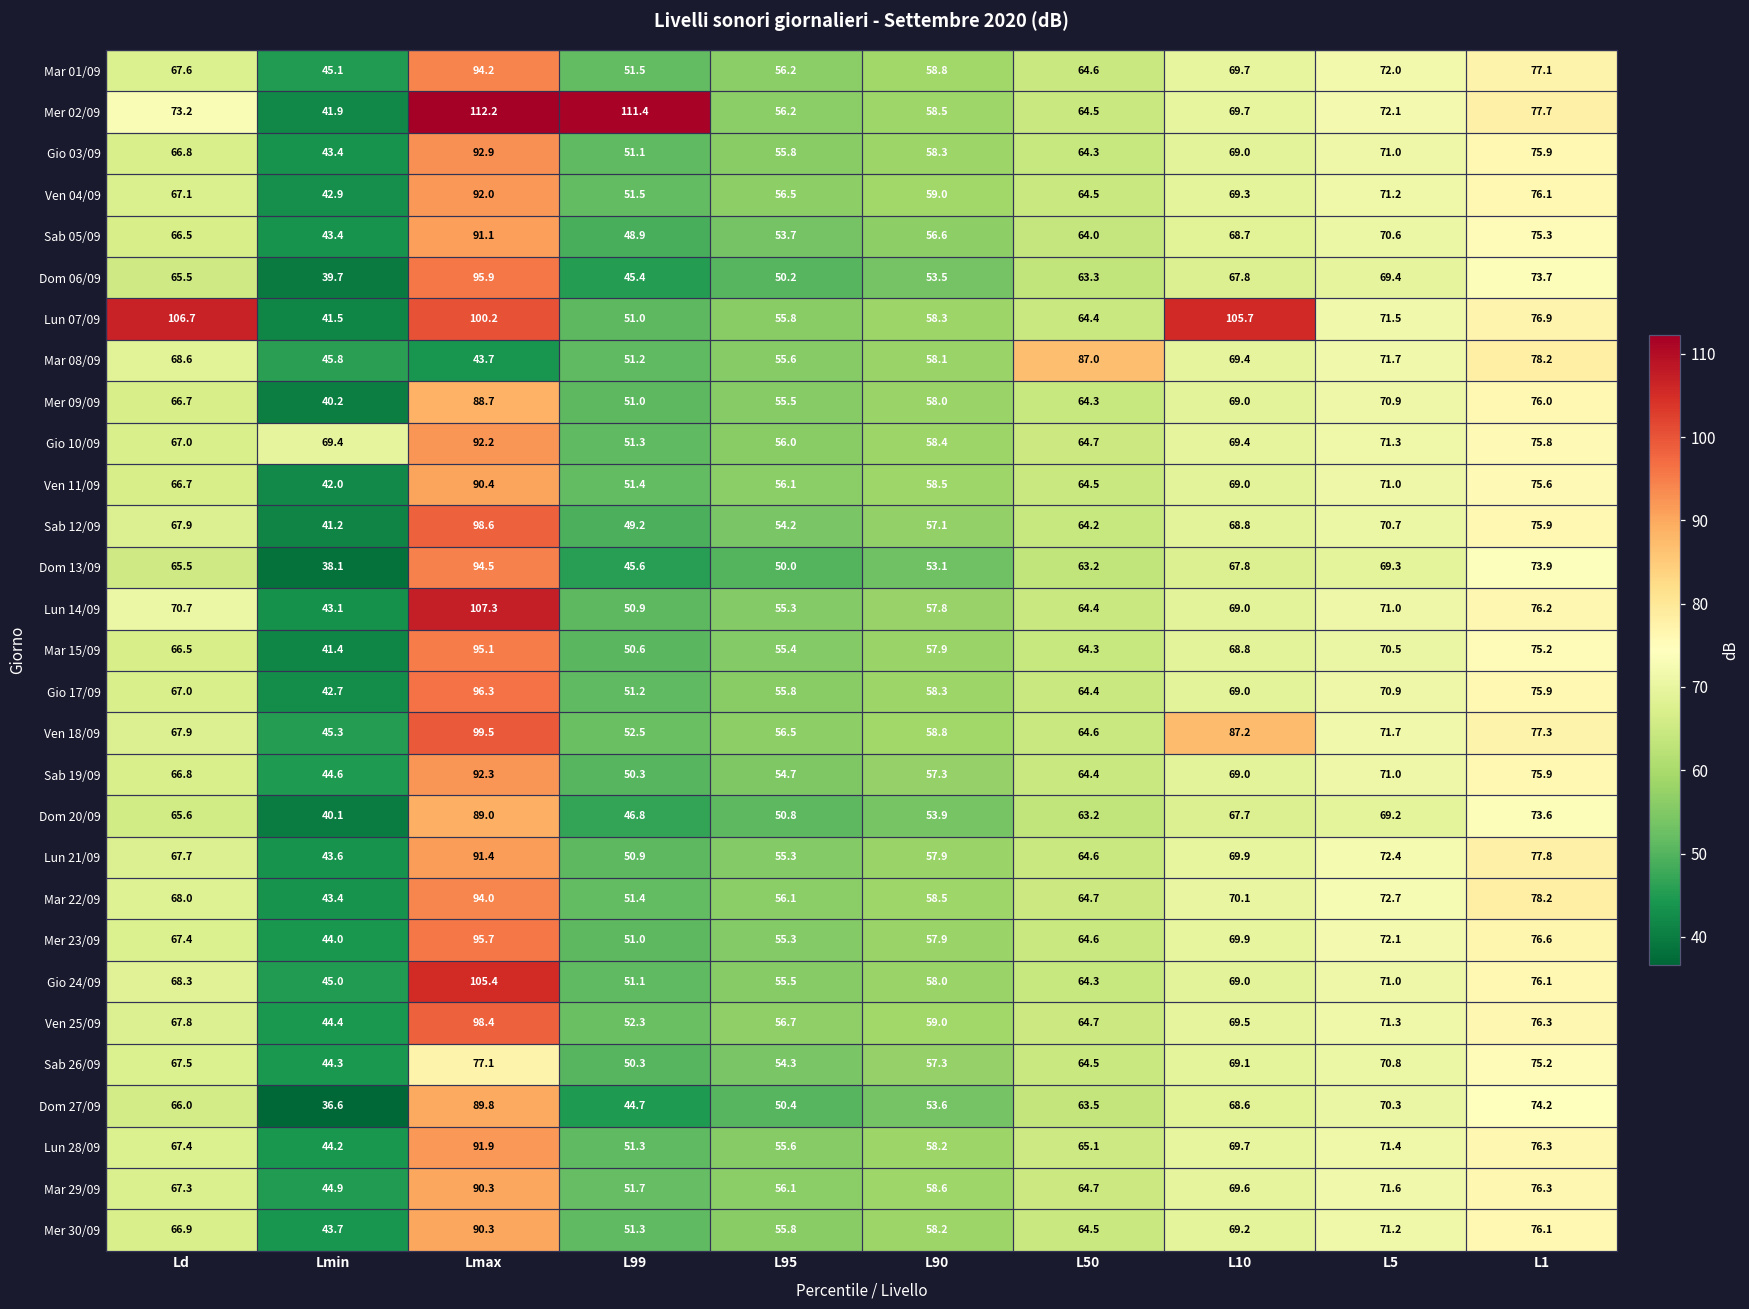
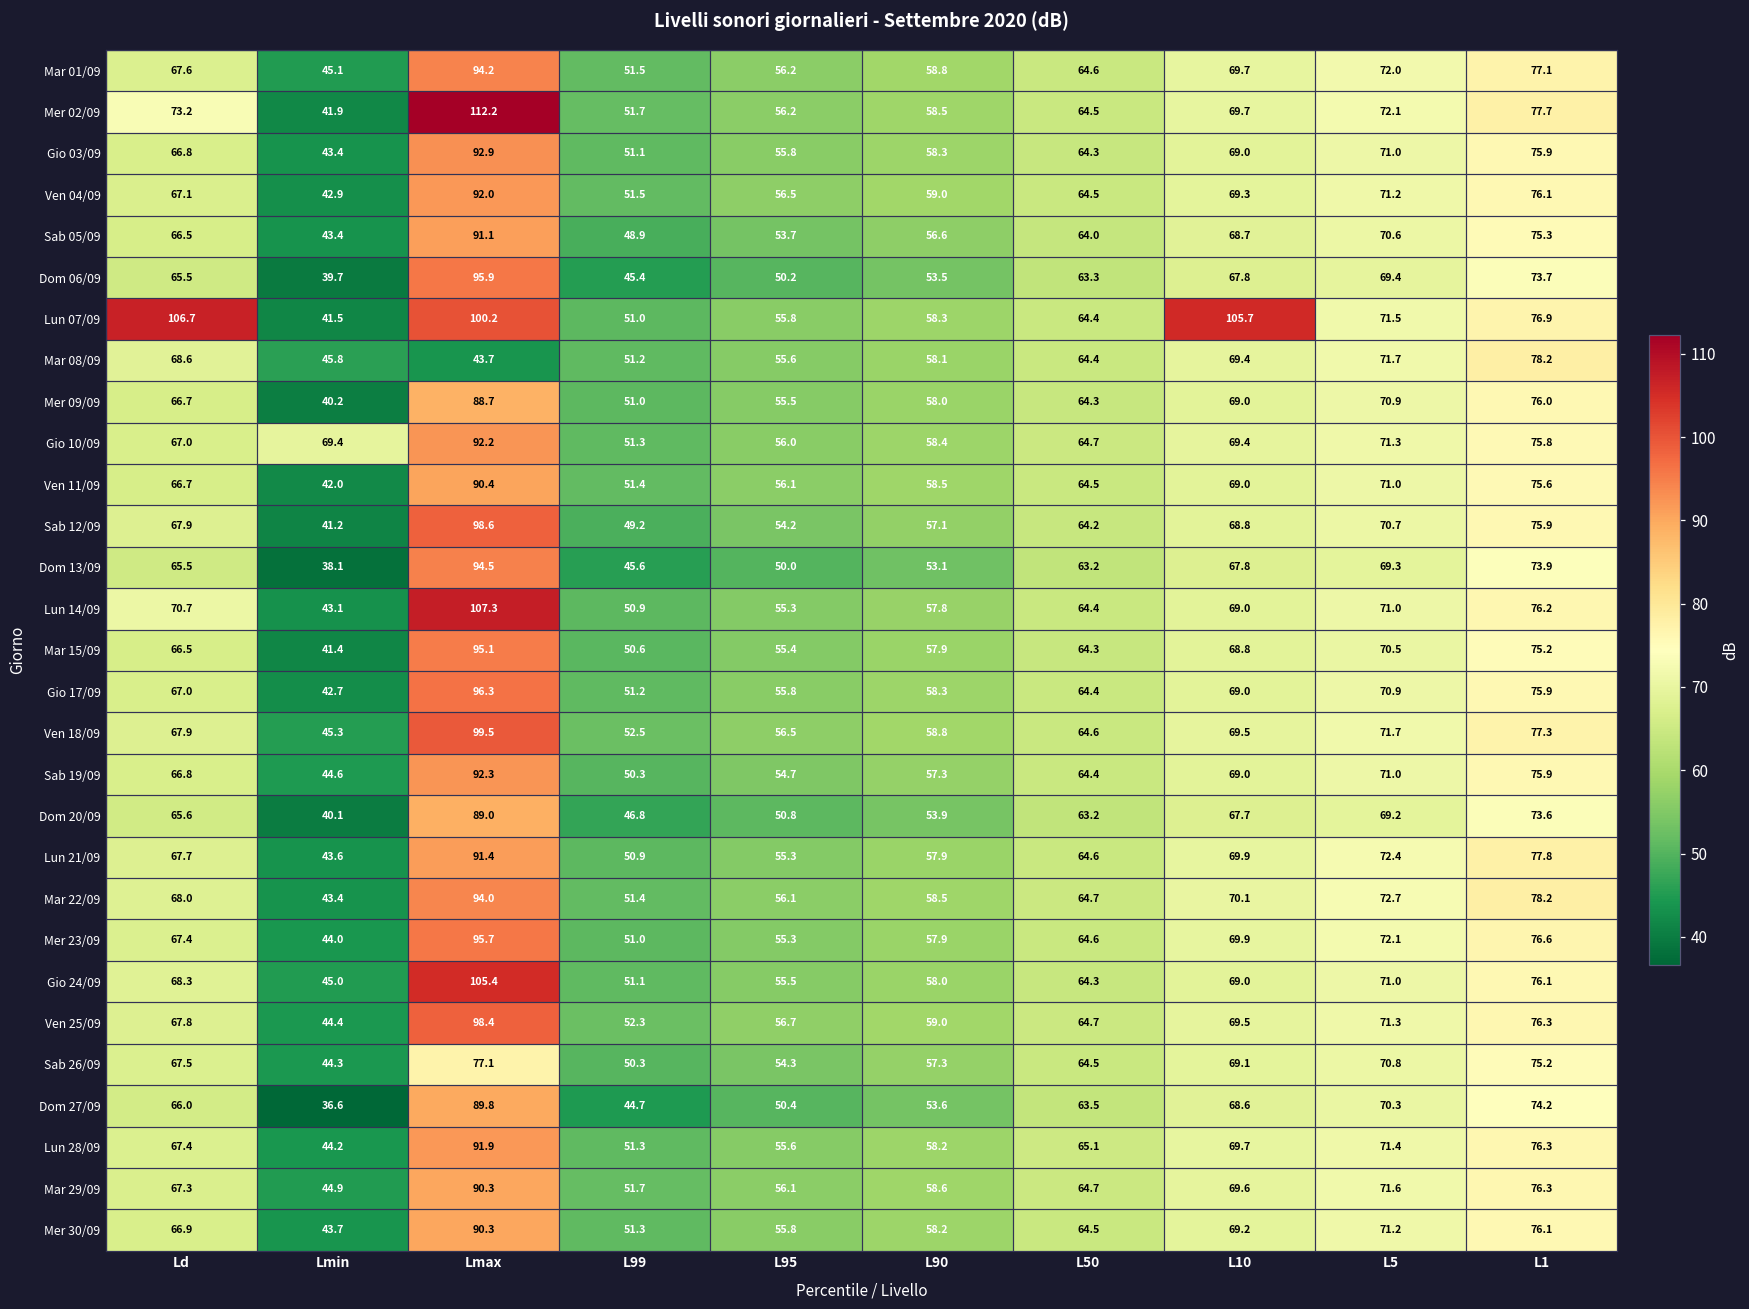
  {
    "Mer 02/09": {
      "Ld": 73.2,
      "Lmin": 41.9,
      "Lmax": 112.2,
-     "L99": 111.4,
+     "L99": 51.7,
      "L95": 56.2,
      "L90": 58.5,
      "L50": 64.5,
      "L10": 69.7,
      "L5": 72.1,
      "L1": 77.7
    },
    "Mar 08/09": {
      "Ld": 68.6,
      "Lmin": 45.8,
      "Lmax": 43.7,
      "L99": 51.2,
      "L95": 55.6,
      "L90": 58.1,
-     "L50": 87.0,
+     "L50": 64.4,
      "L10": 69.4,
      "L5": 71.7,
      "L1": 78.2
    },
    "Ven 18/09": {
      "Ld": 67.9,
      "Lmin": 45.3,
      "Lmax": 99.5,
      "L99": 52.5,
      "L95": 56.5,
      "L90": 58.8,
      "L50": 64.6,
-     "L10": 87.2,
+     "L10": 69.5,
      "L5": 71.7,
      "L1": 77.3
    }
  }
